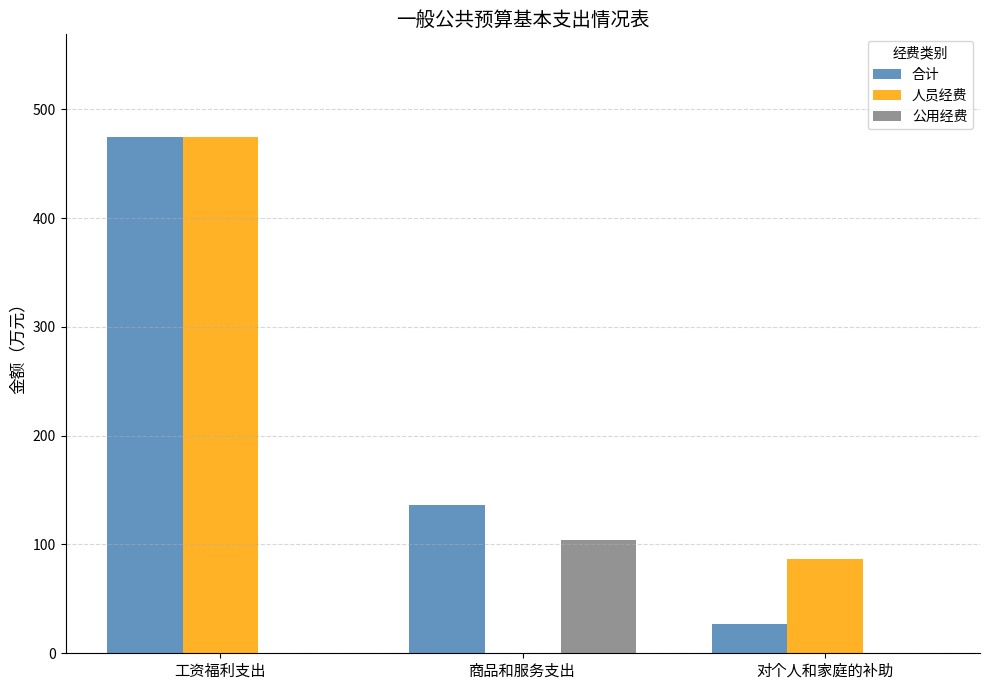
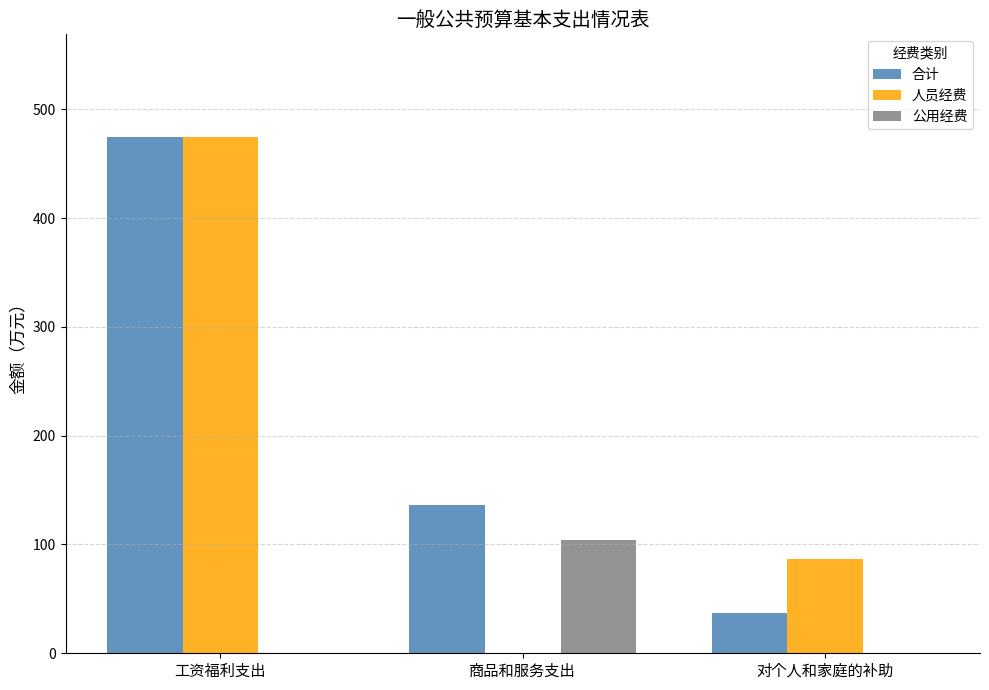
  {
    "合计": {
      "工资福利支出": 474,
      "商品和服务支出": 136,
-     "对个人和家庭的补助": 27
+     "对个人和家庭的补助": 37
    },
    "人员经费": {
      "工资福利支出": 474,
      "商品和服务支出": 0,
      "对个人和家庭的补助": 86
    },
    "公用经费": {
      "工资福利支出": 0,
      "商品和服务支出": 104,
      "对个人和家庭的补助": 0
    }
  }
